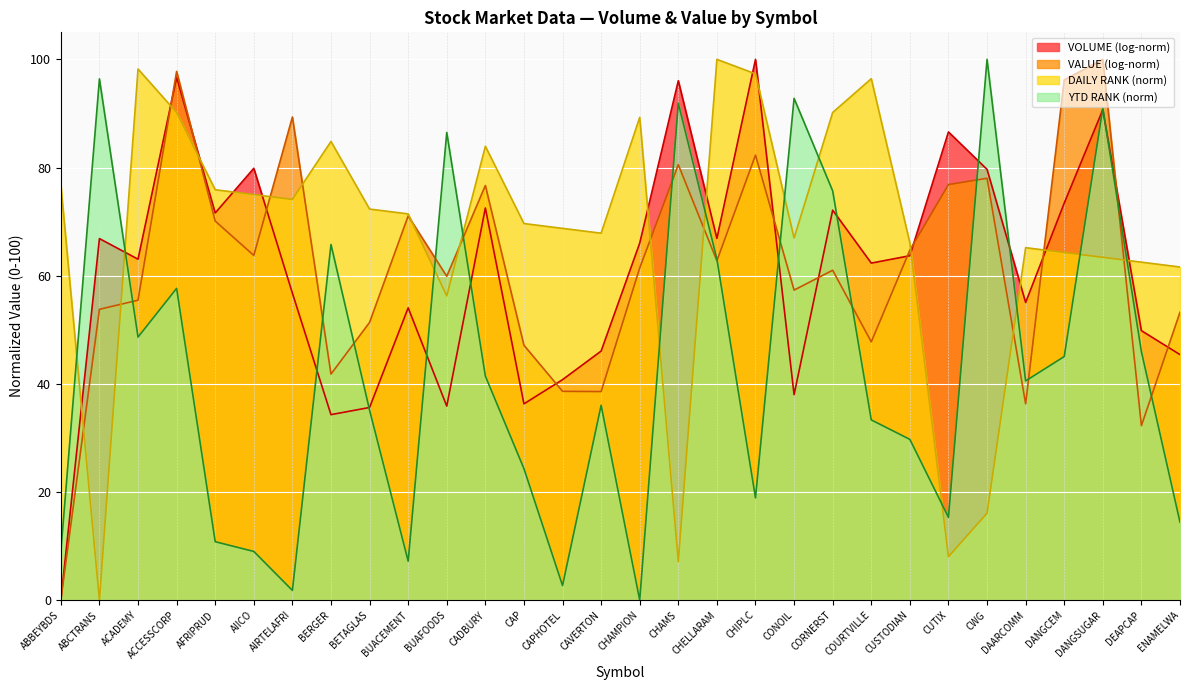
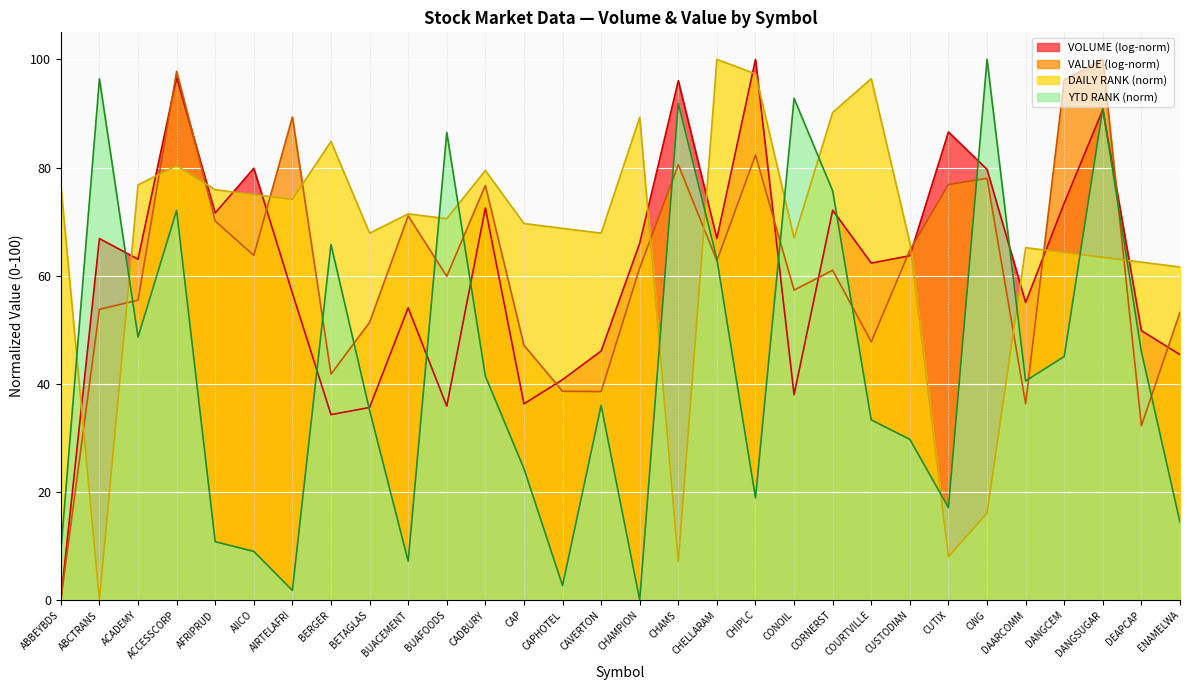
  {
    "VOLUME (log-norm)": {
      "ABCTRANS": 67,
      "ACADEMY": 63,
      "ACCESSCORP": 97,
      "AFRIPRUD": 72,
      "AIICO": 80,
      "AIRTELAFRI": 57,
      "BERGER": 34,
      "BETAGLAS": 36,
      "BUACEMENT": 54,
      "BUAFOODS": 36,
      "CADBURY": 73,
      "CAP": 36,
      "CAPHOTEL": 41,
      "CAVERTON": 46,
      "CHAMPION": 66,
      "CHAMS": 96,
      "CHELLARAM": 67,
      "CHIPLC": 100,
      "CONOIL": 38,
      "CORNERST": 72,
      "COURTVILLE": 62,
      "CUSTODIAN": 64,
      "CUTIX": 87,
      "CWG": 80,
      "DAARCOMM": 55,
      "DANGCEM": 73,
      "DEAPCAP": 50,
      "ENAMELWA": 45
    },
    "VALUE (log-norm)": {
      "ABCTRANS": 54,
      "ACADEMY": 55,
      "ACCESSCORP": 98,
      "AFRIPRUD": 70,
      "AIICO": 64,
      "AIRTELAFRI": 89,
      "BERGER": 42,
      "BETAGLAS": 51,
      "BUAFOODS": 60,
      "CADBURY": 77,
      "CAP": 47,
      "CAPHOTEL": 39,
      "CAVERTON": 39,
      "CHAMPION": 61,
      "CHAMS": 81,
      "CHIPLC": 82,
      "CONOIL": 57,
      "CORNERST": 61,
      "COURTVILLE": 48,
      "CUSTODIAN": 65,
      "CUTIX": 77,
      "CWG": 78,
      "DAARCOMM": 36,
      "DEAPCAP": 32,
      "ENAMELWA": 53
    },
    "DAILY RANK (norm)": {
      "ABBEYBDS": 77,
      "ABCTRANS": 0,
-     "ACADEMY": 98,
-     "ACCESSCORP": 90,
+     "ACADEMY": 77,
+     "ACCESSCORP": 80,
      "AFRIPRUD": 76,
      "AIICO": 75,
      "AIRTELAFRI": 74,
      "BERGER": 85,
-     "BETAGLAS": 72,
-     "BUAFOODS": 56,
-     "CADBURY": 84,
+     "BETAGLAS": 68,
+     "BUAFOODS": 71,
+     "CADBURY": 79,
      "CAP": 70,
      "CAPHOTEL": 69,
      "CAVERTON": 68,
      "CHAMPION": 89,
      "CHAMS": 7,
      "CHELLARAM": 100,
      "CHIPLC": 97,
      "CONOIL": 67,
      "CORNERST": 90,
      "COURTVILLE": 96,
      "CUSTODIAN": 66,
      "CUTIX": 8,
      "CWG": 16,
      "DAARCOMM": 65,
      "DANGCEM": 64,
      "DANGSUGAR": 63,
      "DEAPCAP": 63,
      "ENAMELWA": 62
    },
    "YTD RANK (norm)": {
      "ABBEYBDS": 9,
      "ABCTRANS": 96,
      "ACADEMY": 49,
-     "ACCESSCORP": 58,
+     "ACCESSCORP": 72,
      "AFRIPRUD": 11,
      "AIICO": 9,
      "AIRTELAFRI": 2,
      "BERGER": 66,
      "BETAGLAS": 35,
      "BUACEMENT": 7,
      "BUAFOODS": 86,
      "CADBURY": 41,
      "CAP": 24,
      "CAPHOTEL": 3,
      "CAVERTON": 36,
      "CHAMPION": 0,
      "CHAMS": 92,
      "CHIPLC": 19,
      "CONOIL": 93,
      "CORNERST": 76,
      "COURTVILLE": 33,
      "CUSTODIAN": 30,
-     "CUTIX": 15,
+     "CUTIX": 17,
      "CWG": 100,
      "DAARCOMM": 41,
      "DANGCEM": 45,
      "DEAPCAP": 46,
      "ENAMELWA": 14
    }
  }
